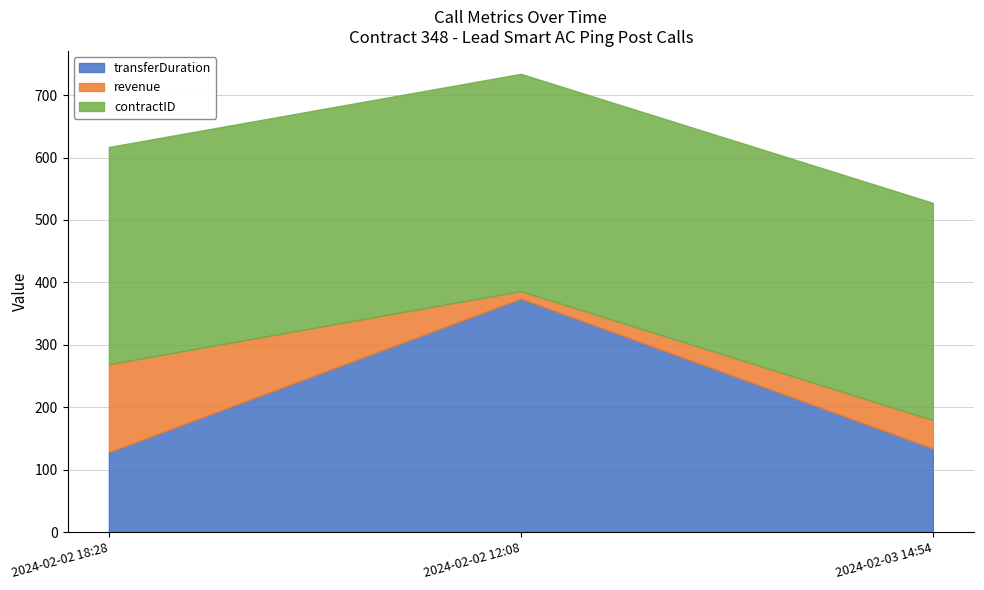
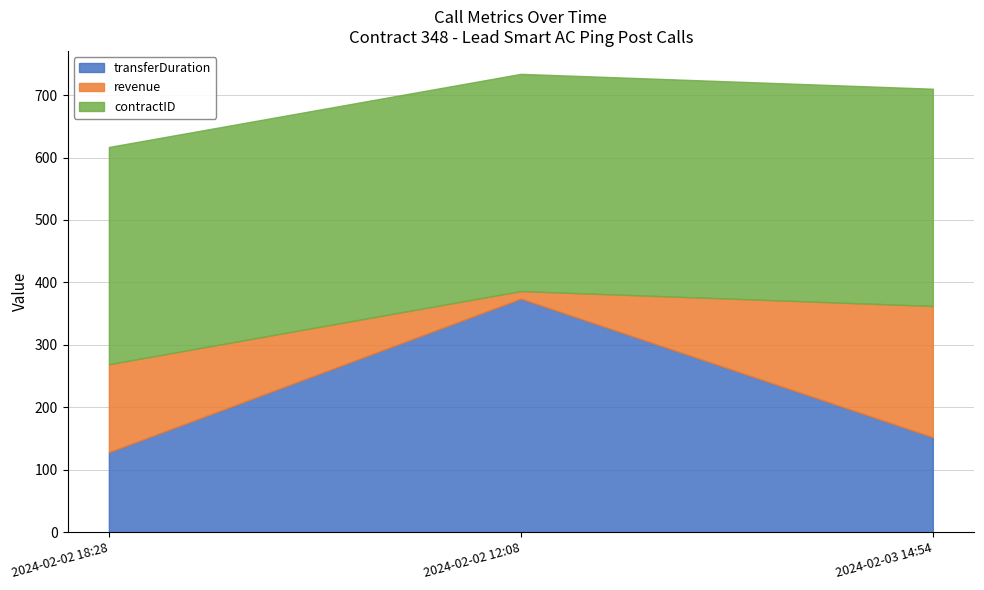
  {
    "transferDuration": {
      "2024-02-02 18:28": 130,
      "2024-02-02 12:08": 370,
-     "2024-02-03 14:54": 130
+     "2024-02-03 14:54": 150
    },
    "revenue": {
      "2024-02-02 18:28": 140,
      "2024-02-02 12:08": 10,
-     "2024-02-03 14:54": 50
+     "2024-02-03 14:54": 210
    },
    "contractID": {
      "2024-02-02 18:28": 350,
      "2024-02-02 12:08": 350,
      "2024-02-03 14:54": 350
    }
  }
